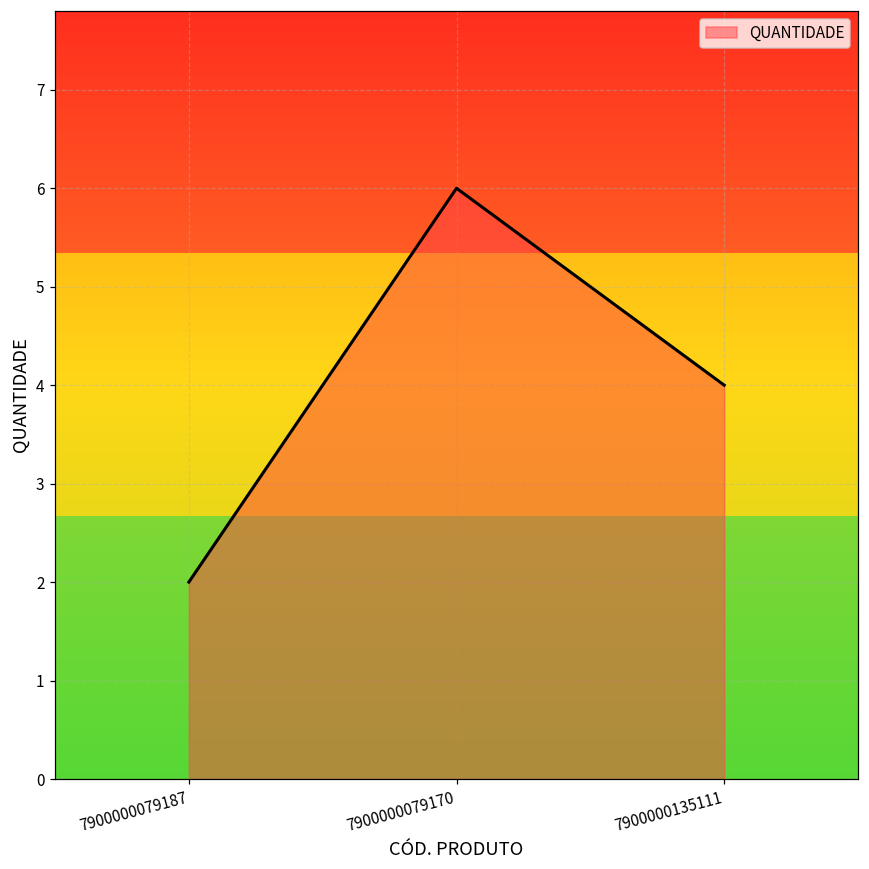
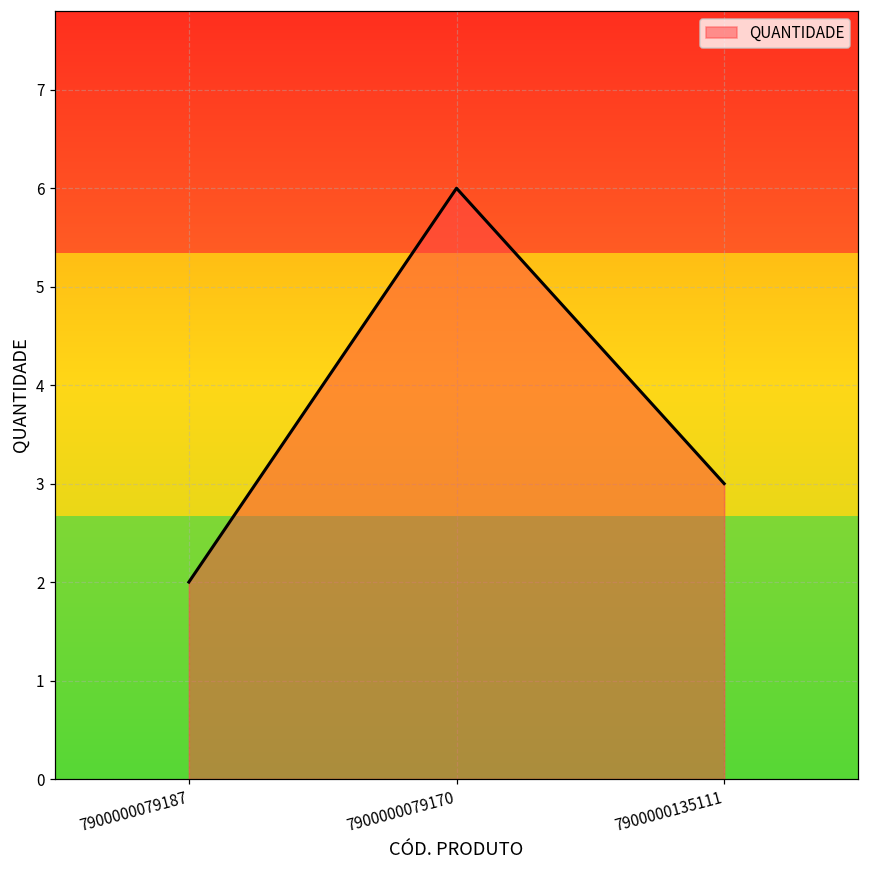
  {
    "7900000079187": 2,
    "7900000079170": 6,
-   "7900000135111": 4
+   "7900000135111": 3
  }
